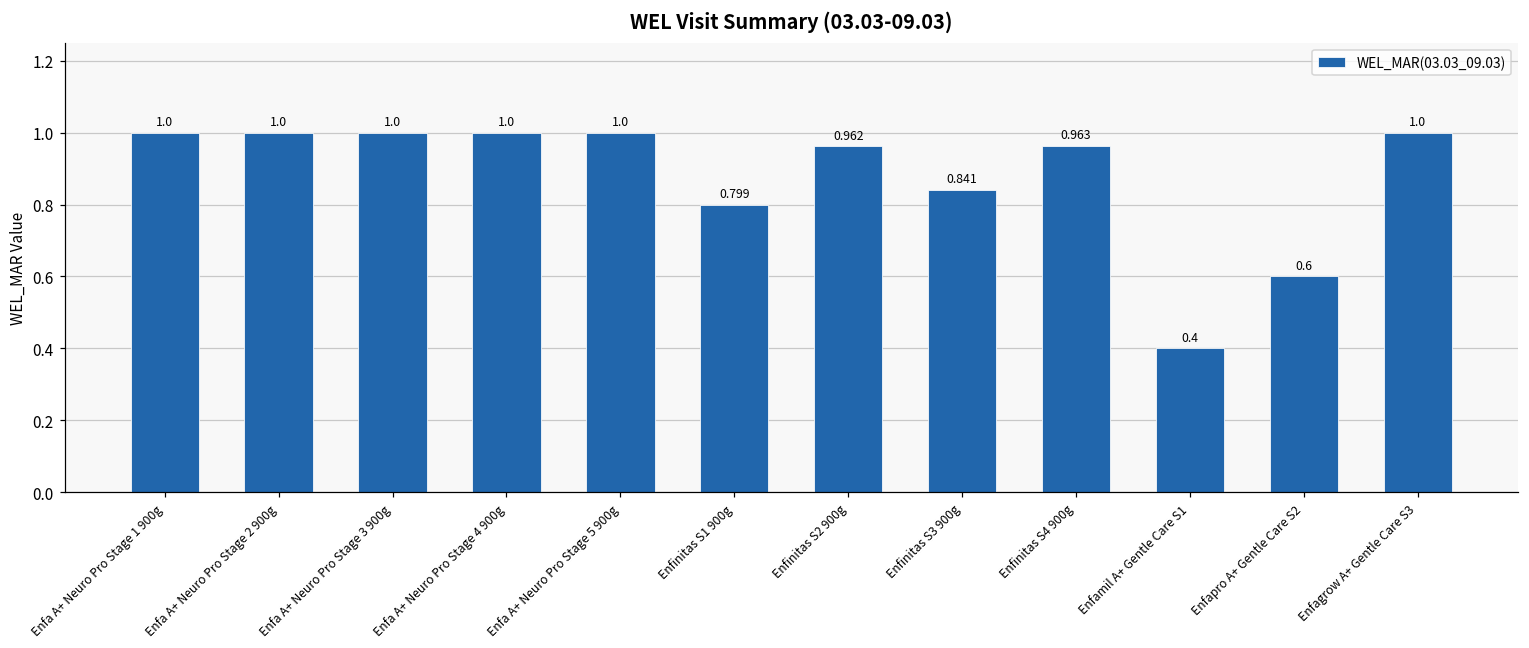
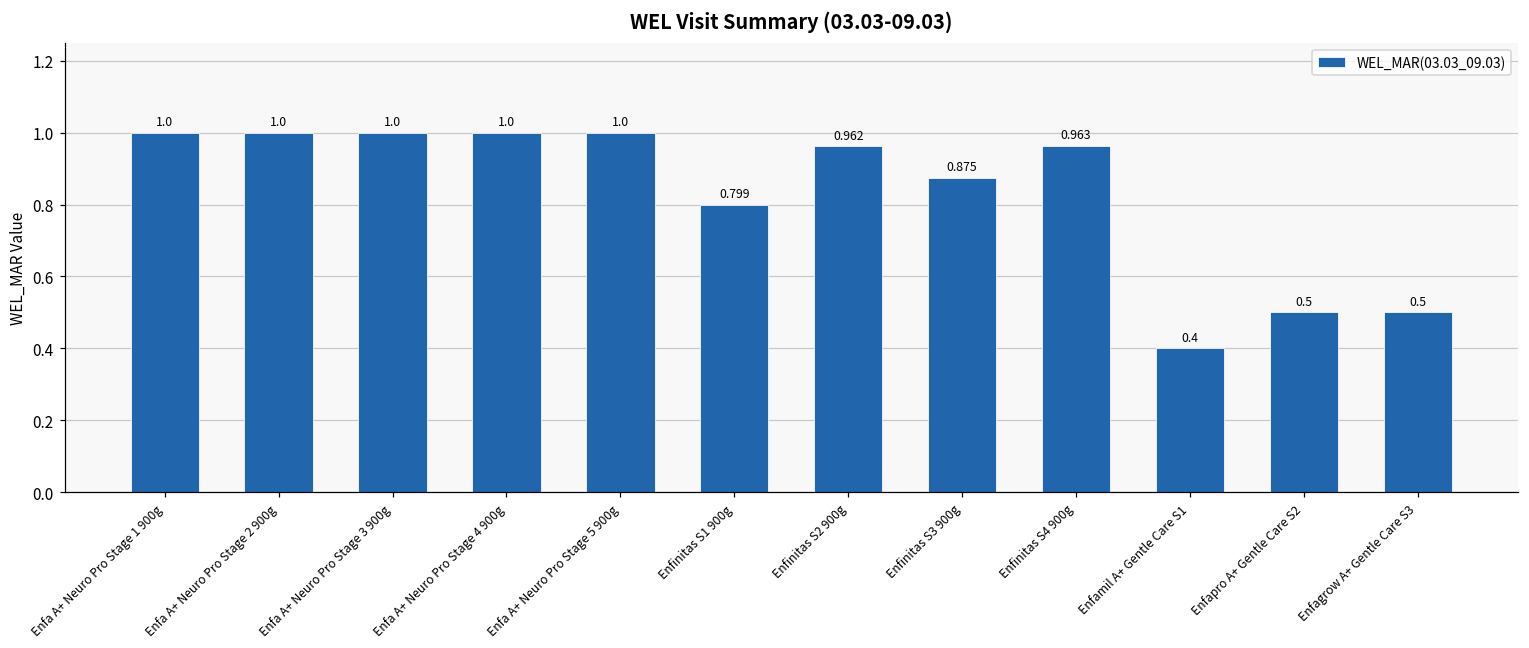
  {
    "Enfa A+ Neuro Pro Stage 1 900g": 1.0,
    "Enfa A+ Neuro Pro Stage 2 900g": 1.0,
    "Enfa A+ Neuro Pro Stage 3 900g": 1.0,
    "Enfa A+ Neuro Pro Stage 4 900g": 1.0,
    "Enfa A+ Neuro Pro Stage 5 900g": 1.0,
    "Enfinitas S1 900g": 0.799,
    "Enfinitas S2 900g": 0.962,
-   "Enfinitas S3 900g": 0.841,
+   "Enfinitas S3 900g": 0.875,
    "Enfinitas S4 900g": 0.963,
    "Enfamil A+ Gentle Care S1": 0.4,
-   "Enfapro A+ Gentle Care S2": 0.6,
-   "Enfagrow A+ Gentle Care S3": 1.0
+   "Enfapro A+ Gentle Care S2": 0.5,
+   "Enfagrow A+ Gentle Care S3": 0.5
  }
